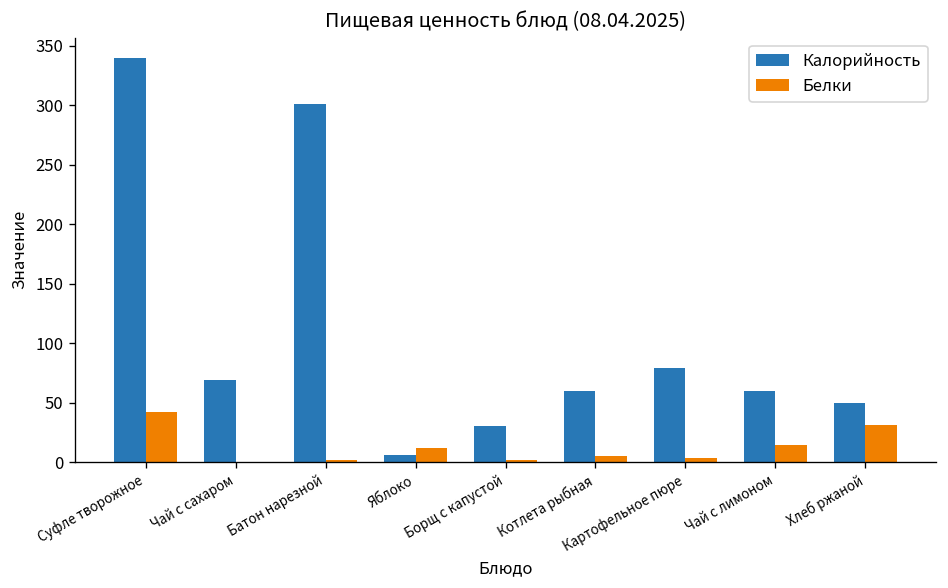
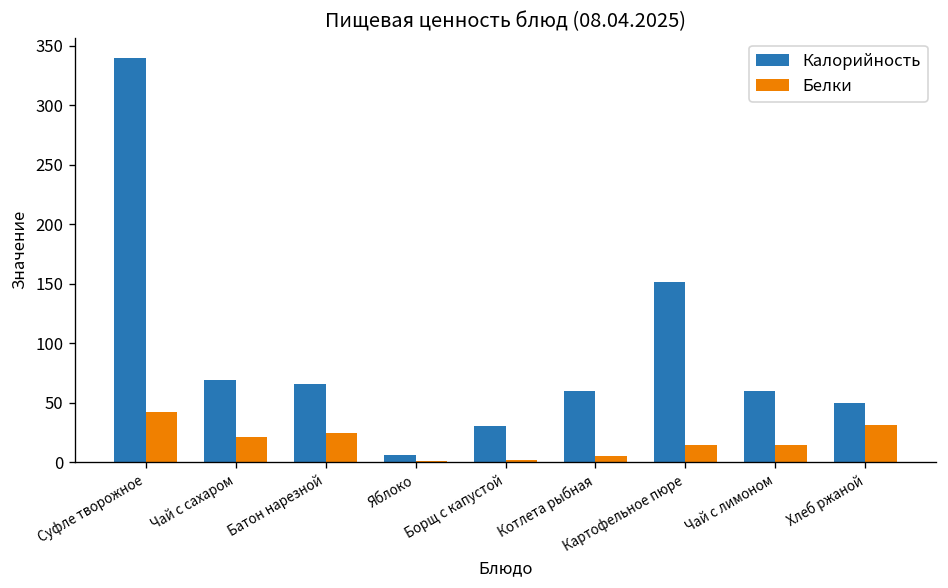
  {
    "Калорийность": {
      "Суфле творожное": 340,
      "Чай с сахаром": 70,
-     "Батон нарезной": 300,
+     "Батон нарезной": 70,
      "Яблоко": 10,
      "Борщ с капустой": 30,
      "Котлета рыбная": 60,
-     "Картофельное пюре": 80,
+     "Картофельное пюре": 150,
      "Чай с лимоном": 60,
      "Хлеб ржаной": 50
    },
    "Белки": {
      "Суфле творожное": 40,
-     "Чай с сахаром": 0,
-     "Батон нарезной": 0,
-     "Яблоко": 10,
+     "Чай с сахаром": 20,
+     "Батон нарезной": 20,
+     "Яблоко": 0,
      "Котлета рыбная": 10,
-     "Картофельное пюре": 0,
+     "Картофельное пюре": 10,
      "Чай с лимоном": 10,
      "Хлеб ржаной": 30
    }
  }
